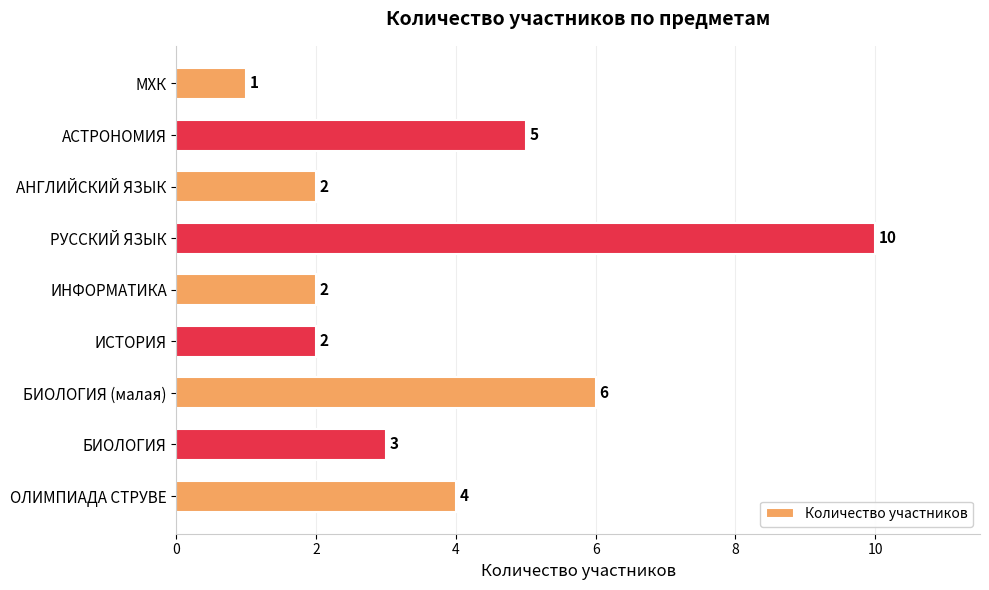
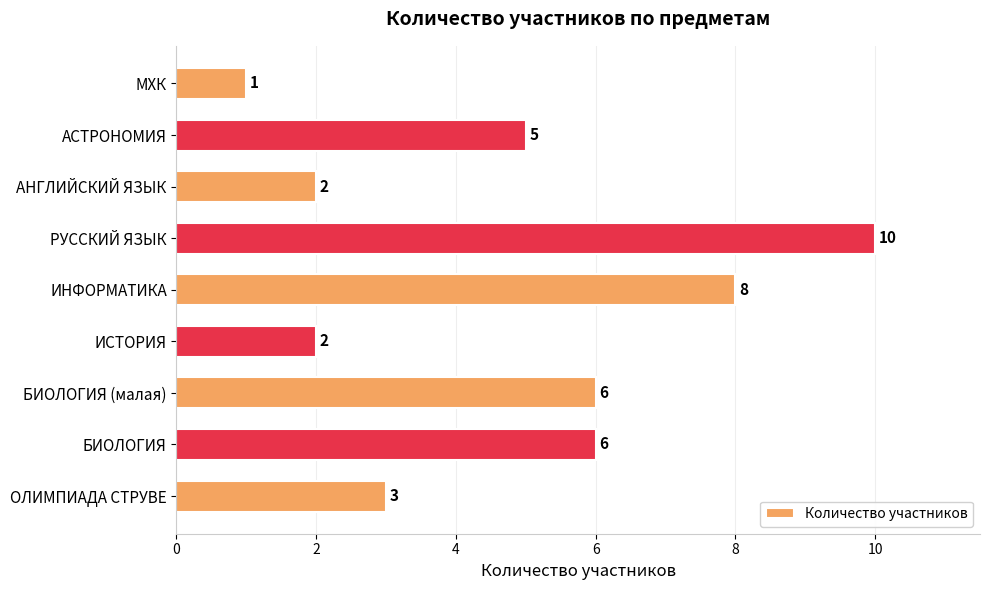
  {
    "МХК": 1,
    "АСТРОНОМИЯ": 5,
    "АНГЛИЙСКИЙ ЯЗЫК": 2,
    "РУССКИЙ ЯЗЫК": 10,
-   "ИНФОРМАТИКА": 2,
+   "ИНФОРМАТИКА": 8,
    "ИСТОРИЯ": 2,
    "БИОЛОГИЯ (малая)": 6,
-   "БИОЛОГИЯ": 3,
-   "ОЛИМПИАДА СТРУВЕ": 4
+   "БИОЛОГИЯ": 6,
+   "ОЛИМПИАДА СТРУВЕ": 3
  }
